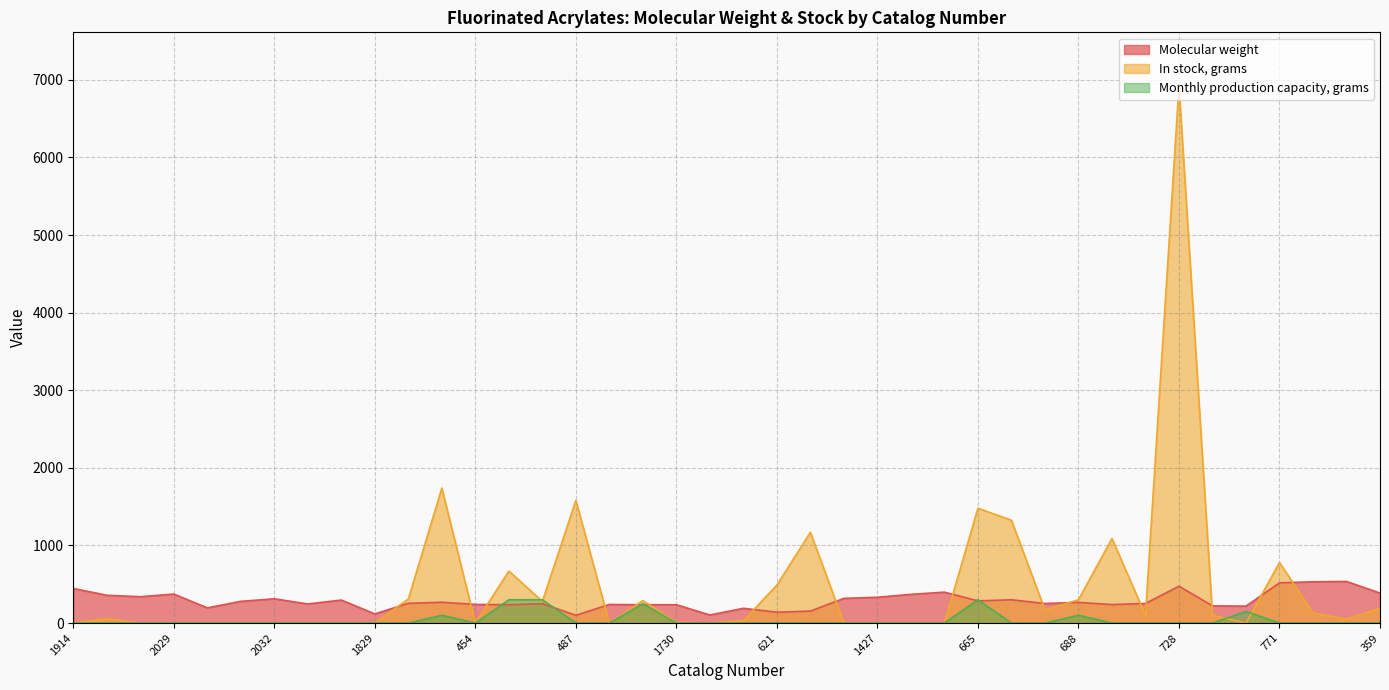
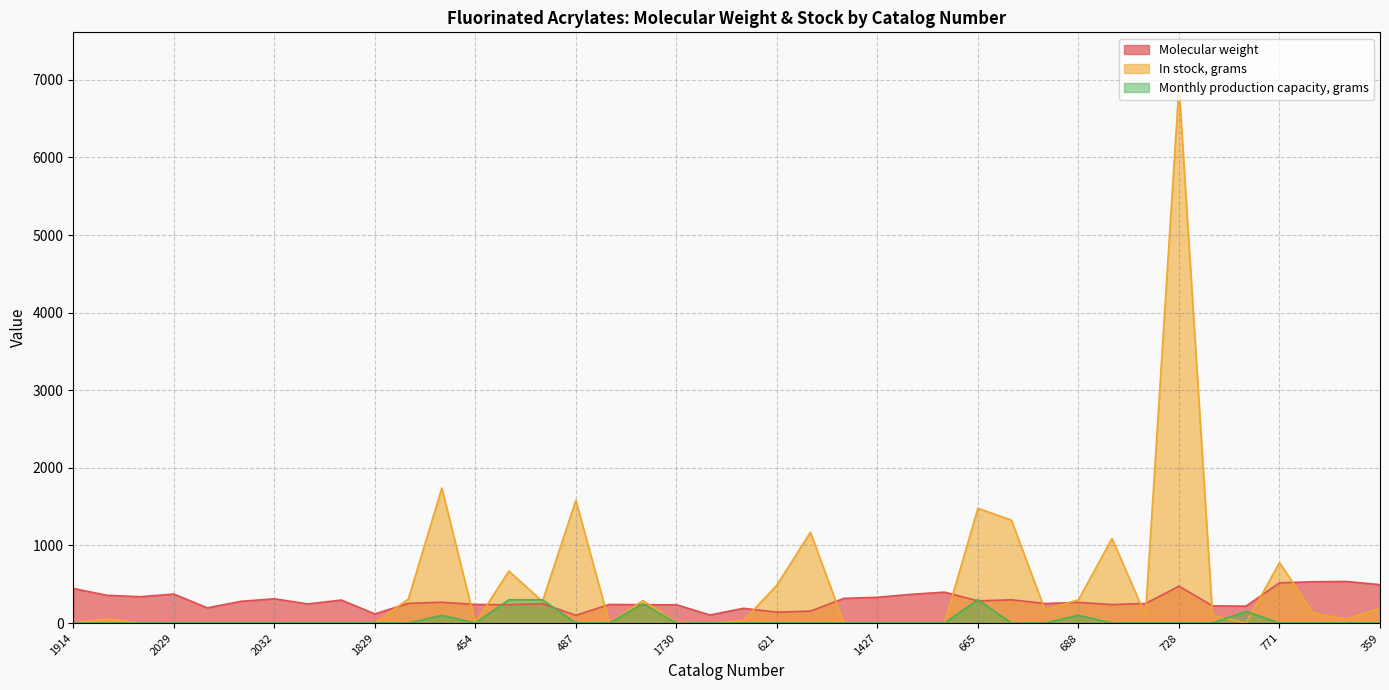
  {
    "Molecular weight": {
      "1914": 400,
      "2029": 400,
      "2032": 300,
      "1829": 100,
      "454": 200,
      "487": 100,
      "1730": 200,
      "621": 100,
      "1427": 300,
      "688": 300,
      "728": 500,
      "771": 500,
-     "359": 400
+     "359": 500
    },
    "In stock, grams": {
      "487": 1600,
      "621": 500,
      "665": 1500,
      "688": 300,
      "771": 800,
      "359": 200
    },
    "Monthly production capacity, grams": {
      "487": 0,
      "621": 0,
      "688": 100,
      "728": 0,
      "771": 0,
      "359": 0
    }
  }
